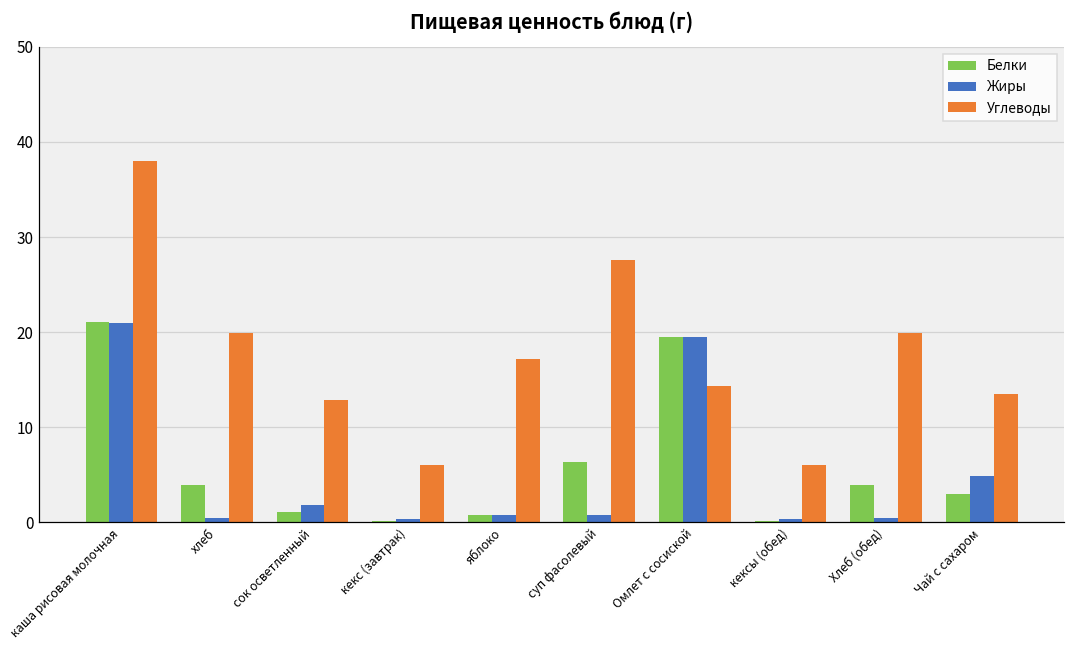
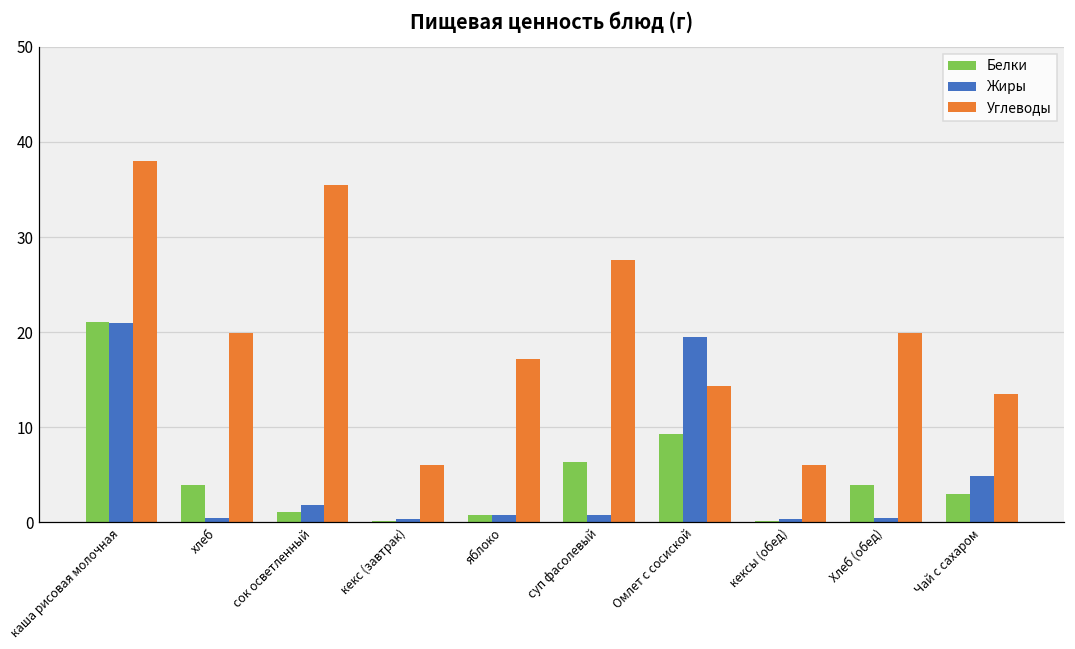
  {
    "Белки": {
      "каша рисовая молочная": 21,
      "хлеб": 4,
      "сок осветленный": 1,
      "яблоко": 1,
      "суп фасолевый": 6,
-     "Омлет с сосиской": 19,
+     "Омлет с сосиской": 9,
      "Хлеб (обед)": 4,
      "Чай с сахаром": 3
    },
    "Жиры": {
      "каша рисовая молочная": 21,
      "хлеб": 0,
      "сок осветленный": 2,
      "кекс (завтрак)": 0,
      "яблоко": 1,
      "суп фасолевый": 1,
      "Омлет с сосиской": 19,
      "кексы (обед)": 0,
      "Хлеб (обед)": 0,
      "Чай с сахаром": 5
    },
    "Углеводы": {
      "каша рисовая молочная": 38,
      "хлеб": 20,
-     "сок осветленный": 13,
+     "сок осветленный": 35,
      "кекс (завтрак)": 6,
      "яблоко": 17,
      "суп фасолевый": 28,
      "Омлет с сосиской": 14,
      "кексы (обед)": 6,
      "Хлеб (обед)": 20,
      "Чай с сахаром": 13
    }
  }
